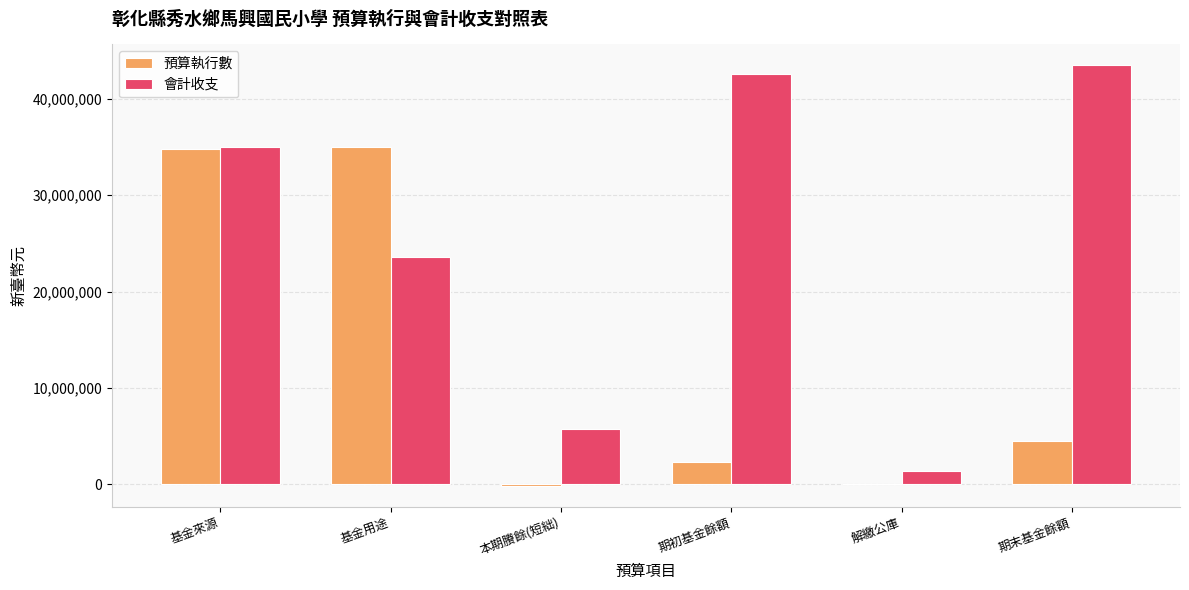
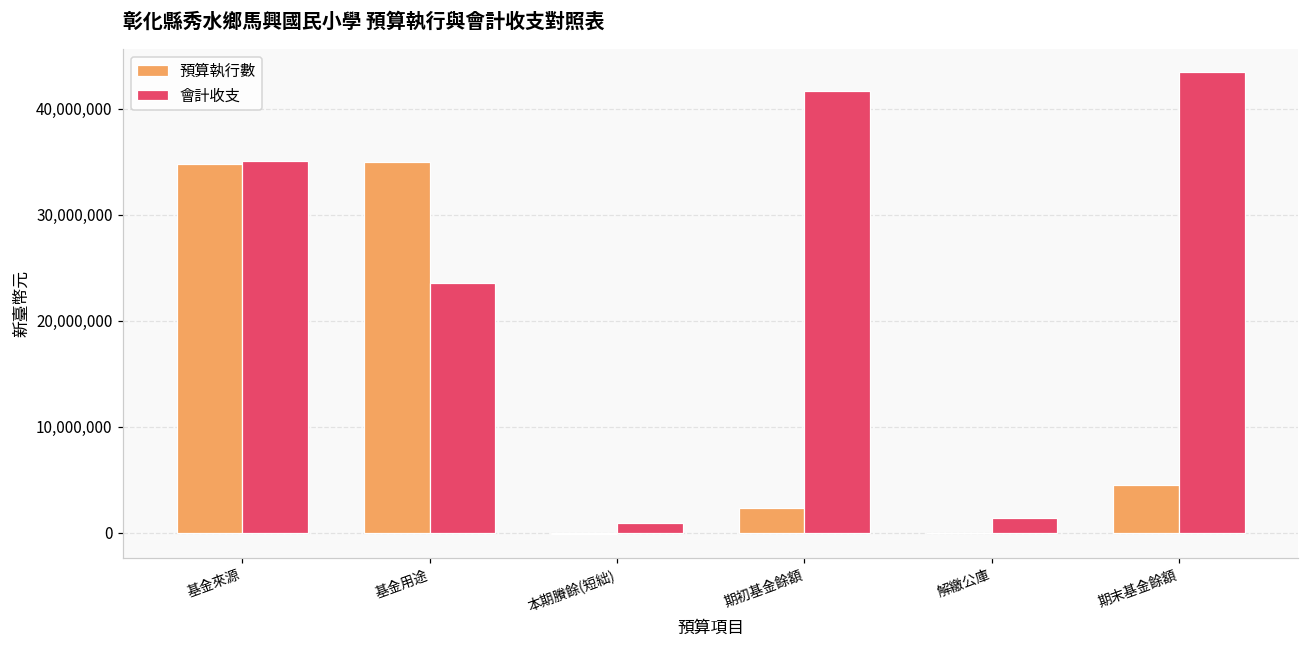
  {
    "預算執行數": {
      "基金來源": "35,000,000",
      "基金用途": "35,000,000",
      "期初基金餘額": "2,000,000",
      "解繳公庫": "0",
      "期末基金餘額": "4,000,000"
    },
    "會計收支": {
      "基金來源": "35,000,000",
      "基金用途": "24,000,000",
-     "本期賸餘(短絀)": "6,000,000",
-     "期初基金餘額": "43,000,000",
+     "本期賸餘(短絀)": "1,000,000",
+     "期初基金餘額": "42,000,000",
      "解繳公庫": "1,000,000",
      "期末基金餘額": "43,000,000"
    }
  }
